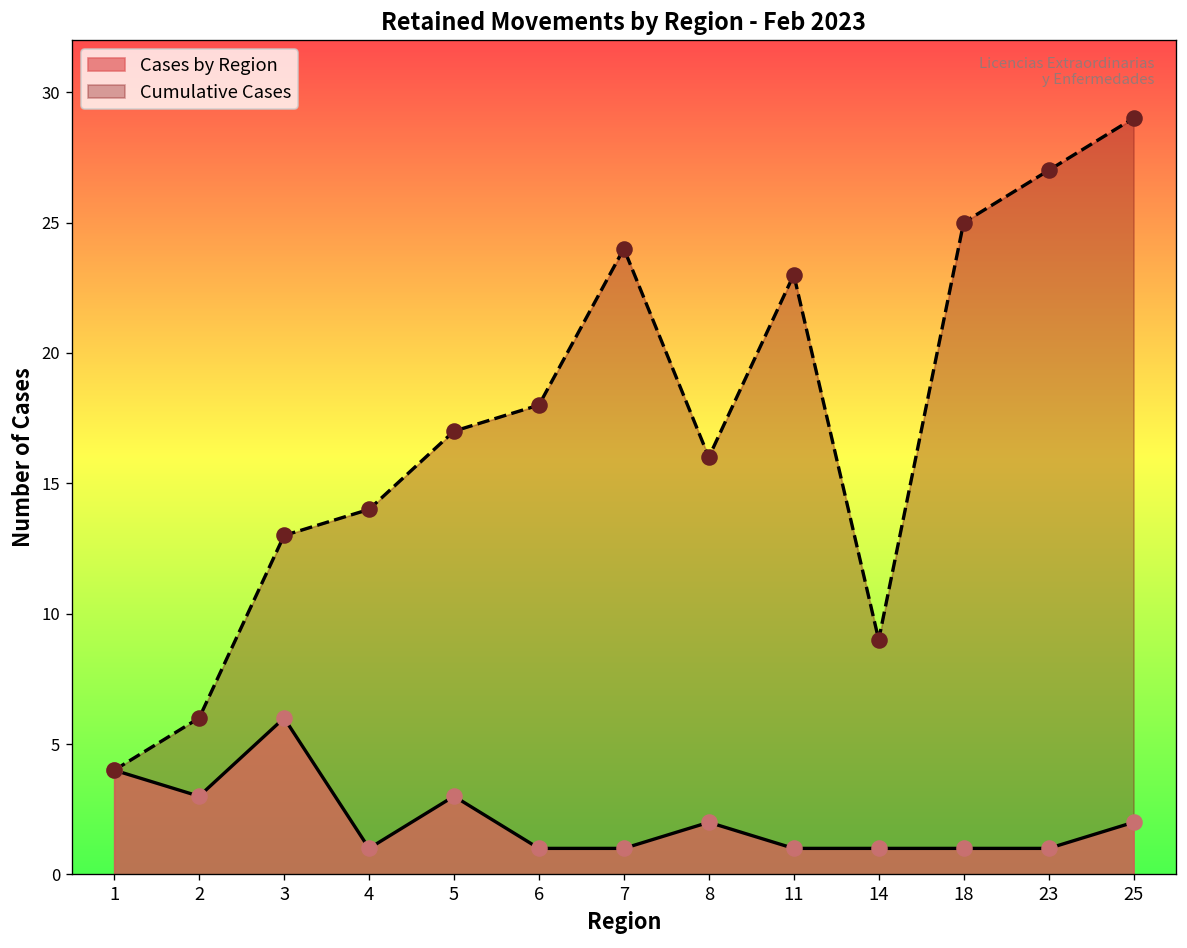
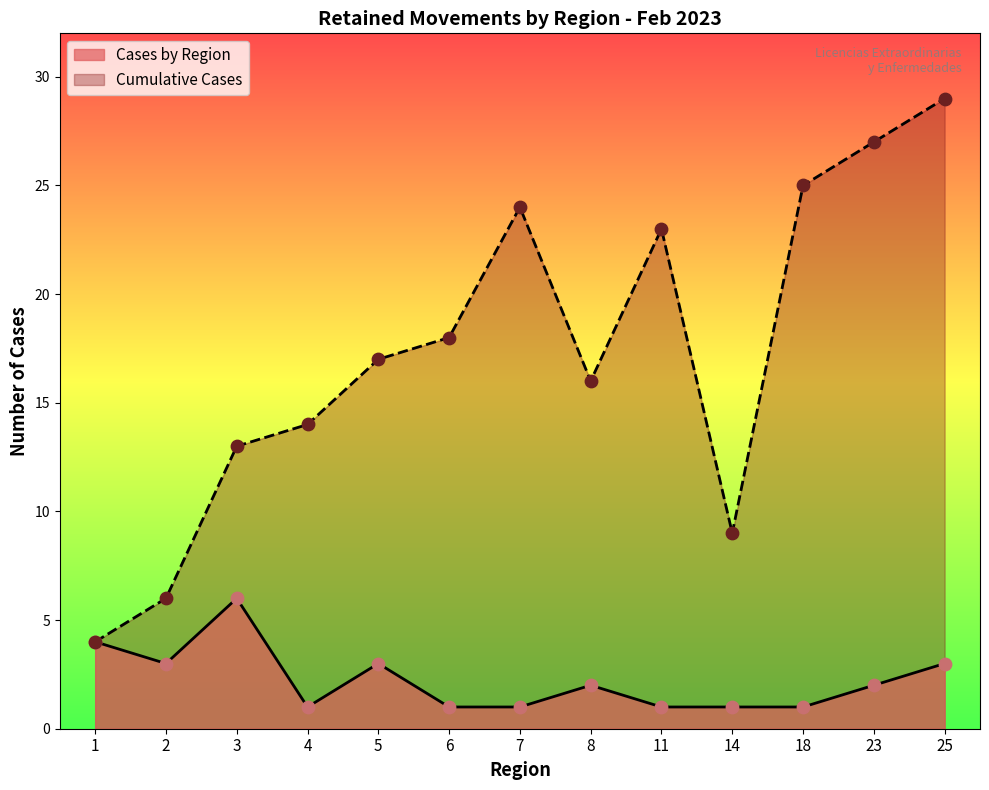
  {
    "Cases by Region": {
      "2": 3,
      "3": 6,
      "4": 1,
      "5": 3,
      "6": 1,
      "7": 1,
      "8": 2,
      "11": 1,
      "14": 1,
      "18": 1,
-     "23": 1,
-     "25": 2
+     "23": 2,
+     "25": 3
    },
    "Cumulative Cases": {
      "2": 6,
      "3": 13,
      "4": 14,
      "5": 17,
      "6": 18,
      "7": 24,
      "8": 16,
      "11": 23,
      "14": 9,
      "18": 25,
      "23": 27,
      "25": 29
    }
  }
